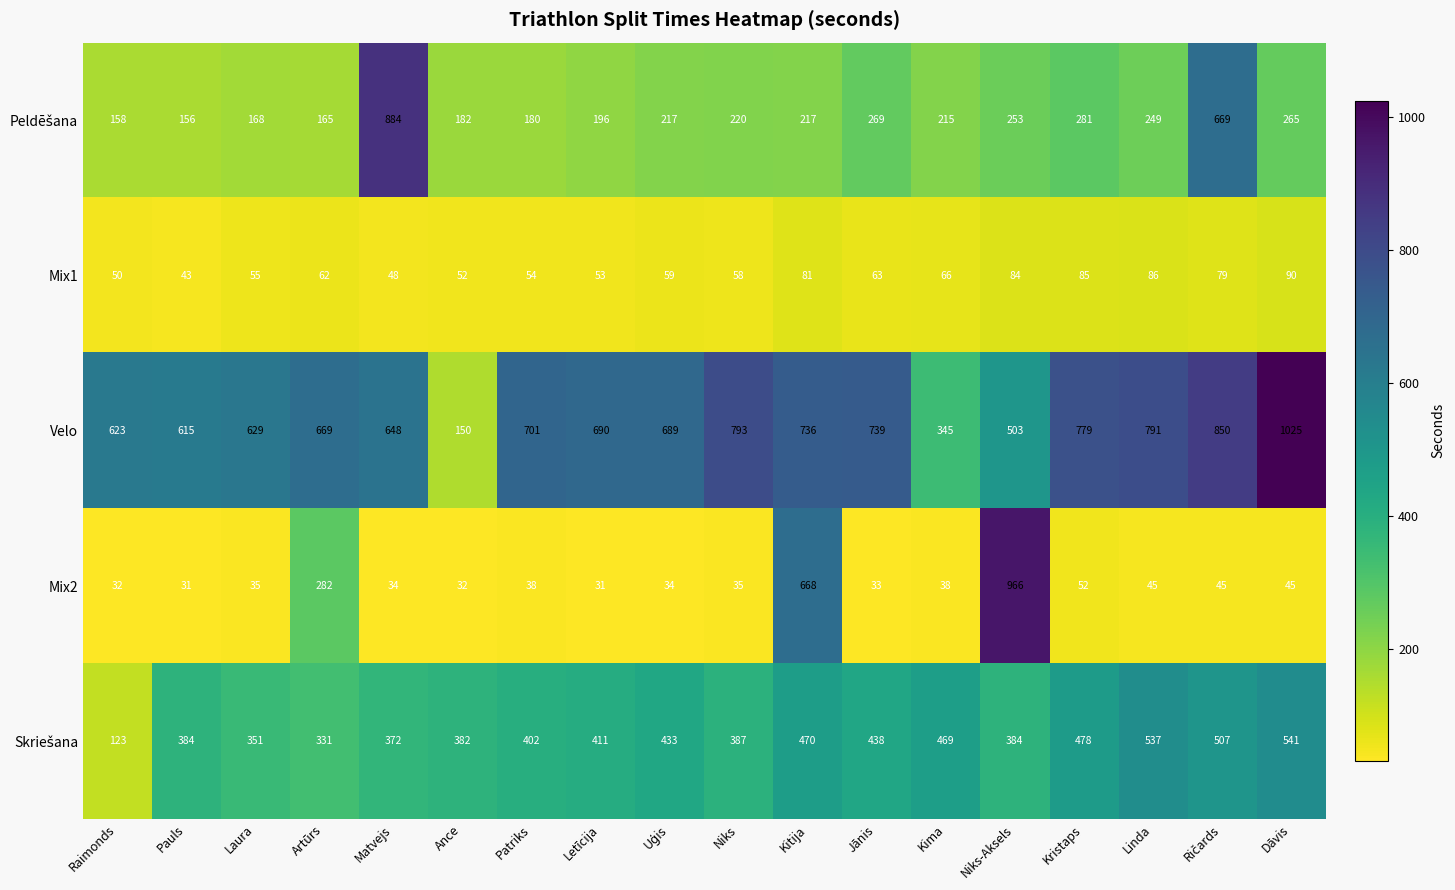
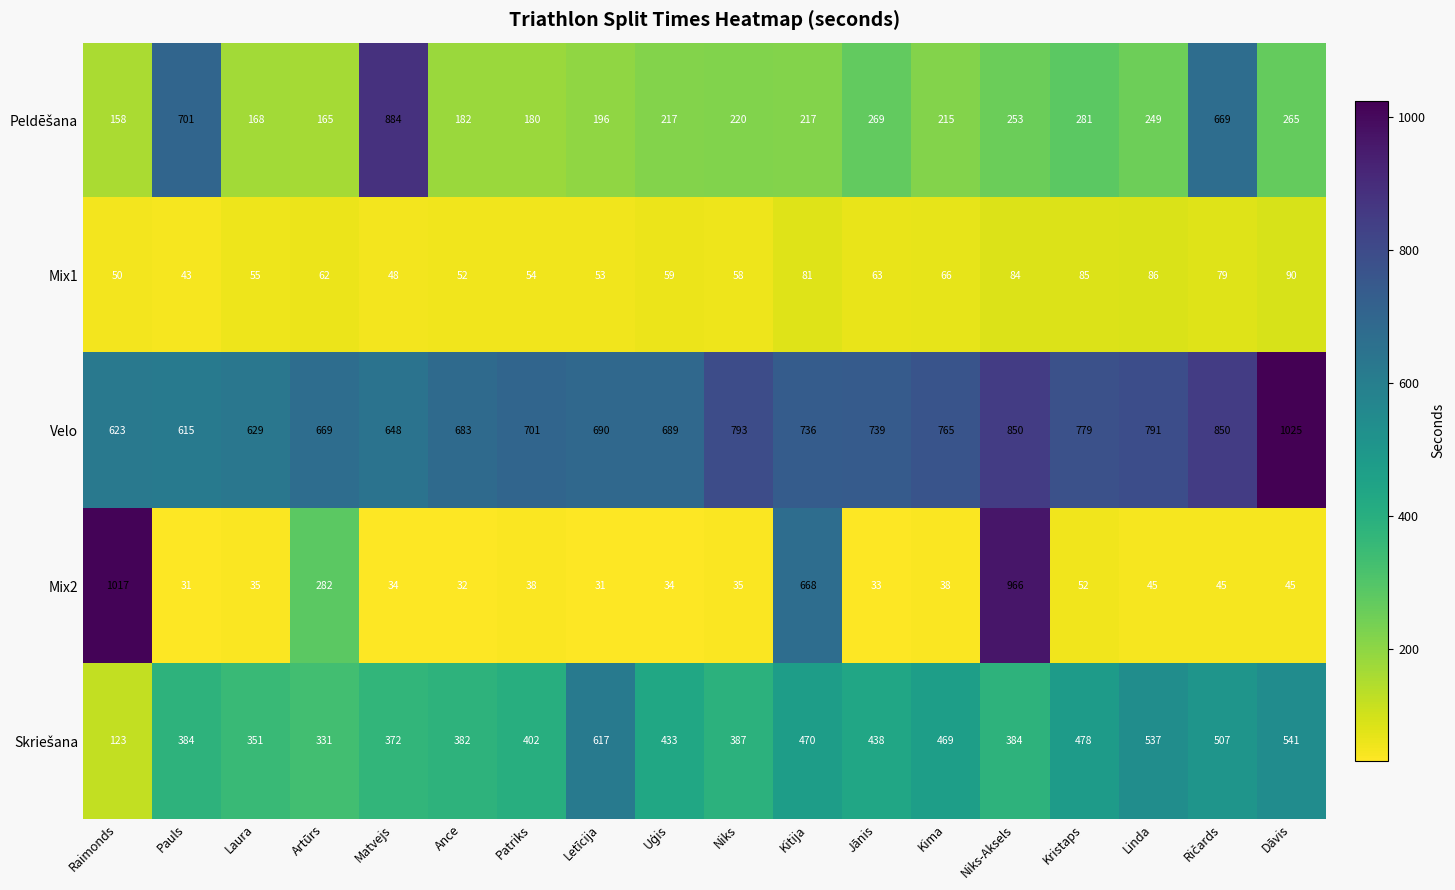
  {
    "Peldēšana": {
      "Raimonds": 158,
-     "Pauls": 156,
+     "Pauls": 701,
      "Laura": 168,
      "Artūrs": 165,
      "Matvejs": 884,
      "Ance": 182,
      "Patriks": 180,
      "Letīcija": 196,
      "Uģis": 217,
      "Niks": 220,
      "Kitija": 217,
      "Jānis": 269,
      "Kima": 215,
      "Niks-Aksels": 253,
      "Kristaps": 281,
      "Linda": 249,
      "Ričards": 669,
      "Dāvis": 265
    },
    "Mix1": {
      "Raimonds": 50,
      "Pauls": 43,
      "Laura": 55,
      "Artūrs": 62,
      "Matvejs": 48,
      "Ance": 52,
      "Patriks": 54,
      "Letīcija": 53,
      "Uģis": 59,
      "Niks": 58,
      "Kitija": 81,
      "Jānis": 63,
      "Kima": 66,
      "Niks-Aksels": 84,
      "Kristaps": 85,
      "Linda": 86,
      "Ričards": 79,
      "Dāvis": 90
    },
    "Velo": {
      "Raimonds": 623,
      "Pauls": 615,
      "Laura": 629,
      "Artūrs": 669,
      "Matvejs": 648,
-     "Ance": 150,
+     "Ance": 683,
      "Patriks": 701,
      "Letīcija": 690,
      "Uģis": 689,
      "Niks": 793,
      "Kitija": 736,
      "Jānis": 739,
-     "Kima": 345,
-     "Niks-Aksels": 503,
+     "Kima": 765,
+     "Niks-Aksels": 850,
      "Kristaps": 779,
      "Linda": 791,
      "Ričards": 850,
      "Dāvis": 1025
    },
    "Mix2": {
-     "Raimonds": 32,
+     "Raimonds": 1017,
      "Pauls": 31,
      "Laura": 35,
      "Artūrs": 282,
      "Matvejs": 34,
      "Ance": 32,
      "Patriks": 38,
      "Letīcija": 31,
      "Uģis": 34,
      "Niks": 35,
      "Kitija": 668,
      "Jānis": 33,
      "Kima": 38,
      "Niks-Aksels": 966,
      "Kristaps": 52,
      "Linda": 45,
      "Ričards": 45,
      "Dāvis": 45
    },
    "Skriešana": {
      "Raimonds": 123,
      "Pauls": 384,
      "Laura": 351,
      "Artūrs": 331,
      "Matvejs": 372,
      "Ance": 382,
      "Patriks": 402,
-     "Letīcija": 411,
+     "Letīcija": 617,
      "Uģis": 433,
      "Niks": 387,
      "Kitija": 470,
      "Jānis": 438,
      "Kima": 469,
      "Niks-Aksels": 384,
      "Kristaps": 478,
      "Linda": 537,
      "Ričards": 507,
      "Dāvis": 541
    }
  }
